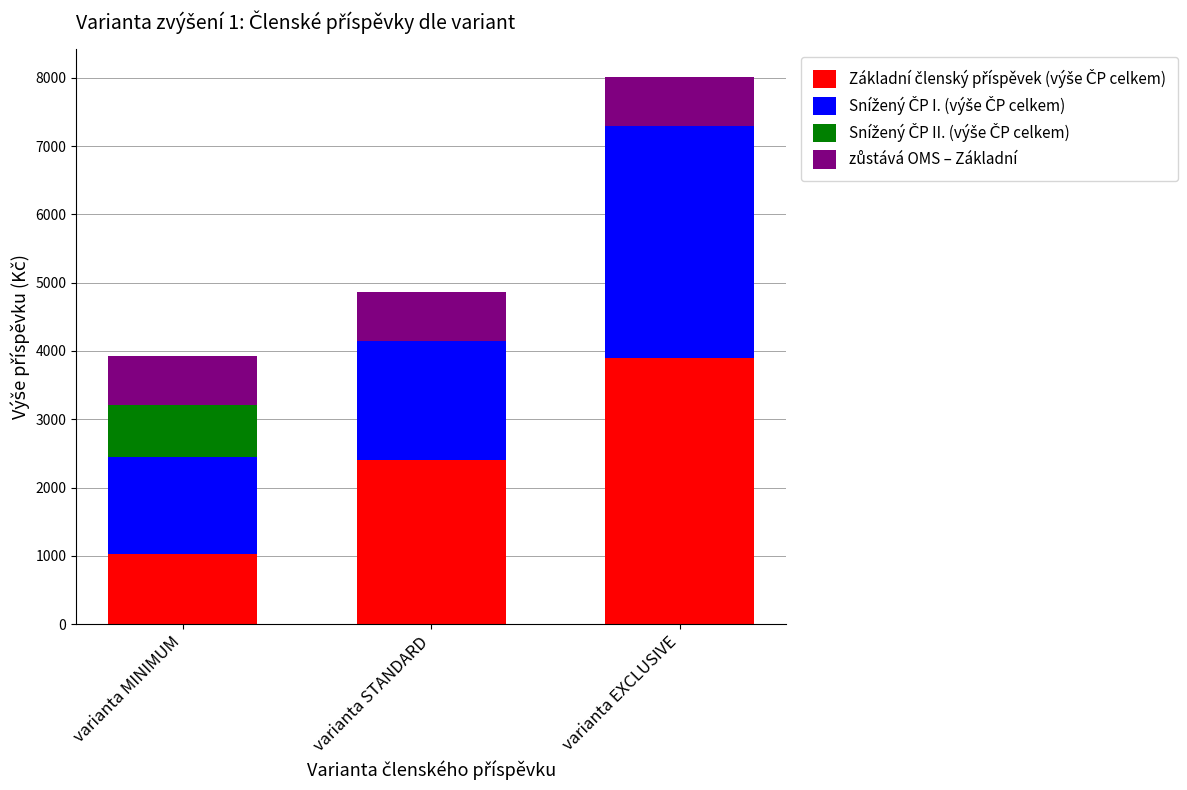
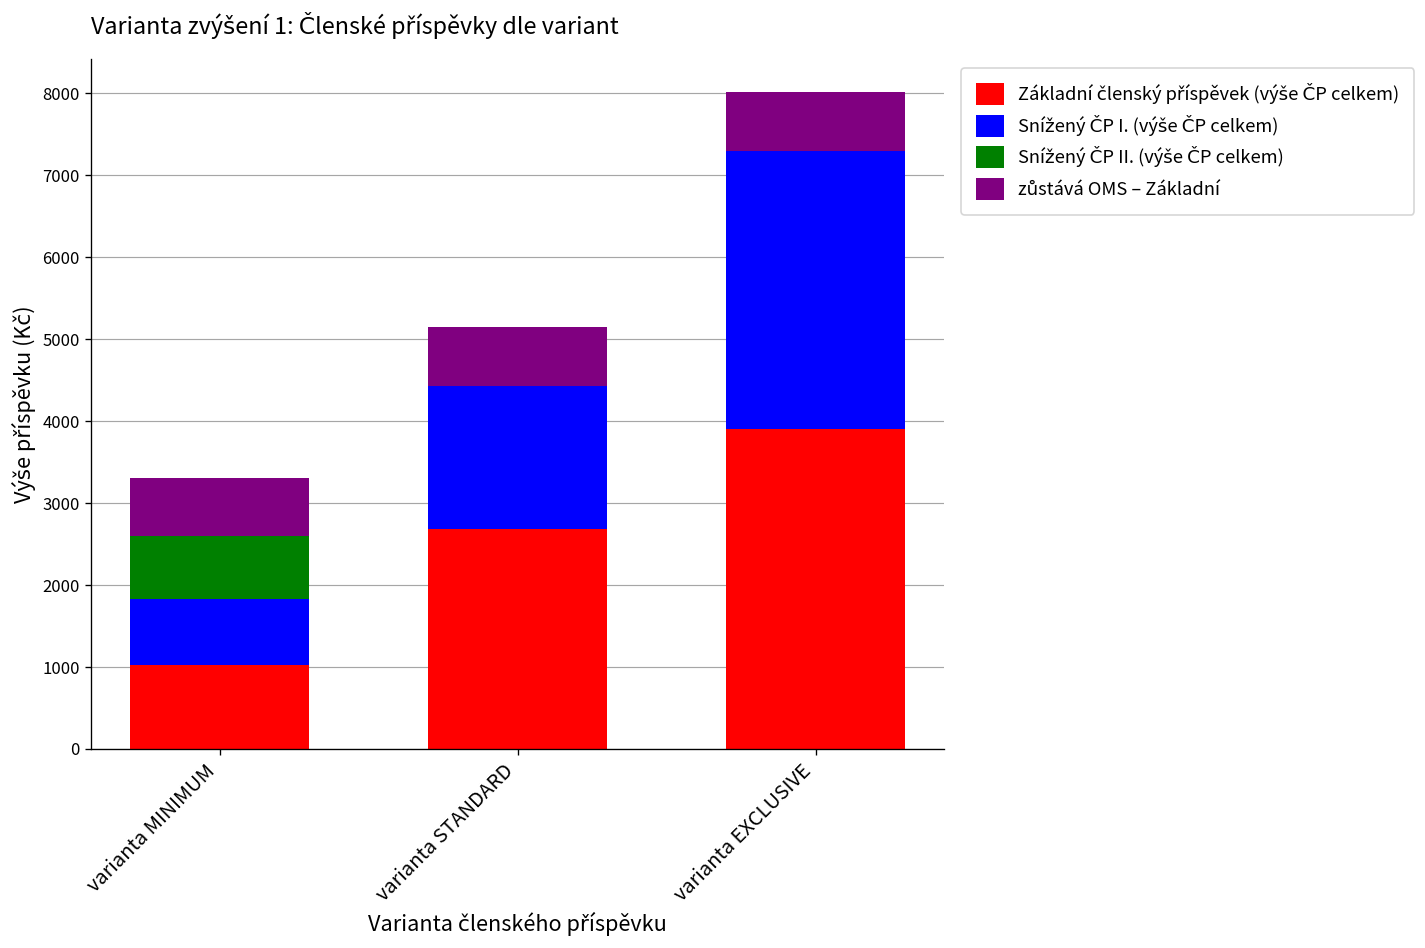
  {
    "Základní členský příspěvek (výše ČP celkem)": {
      "varianta MINIMUM": 1000,
-     "varianta STANDARD": 2400,
+     "varianta STANDARD": 2700,
      "varianta EXCLUSIVE": 3900
    },
    "Snížený ČP I. (výše ČP celkem)": {
-     "varianta MINIMUM": 1400,
+     "varianta MINIMUM": 800,
      "varianta STANDARD": 1700,
      "varianta EXCLUSIVE": 3400
    },
    "Snížený ČP II. (výše ČP celkem)": {
      "varianta MINIMUM": 800,
      "varianta STANDARD": 0,
      "varianta EXCLUSIVE": 0
    },
    "zůstává OMS – Základní": {
      "varianta MINIMUM": 700,
      "varianta STANDARD": 700,
      "varianta EXCLUSIVE": 700
    }
  }
